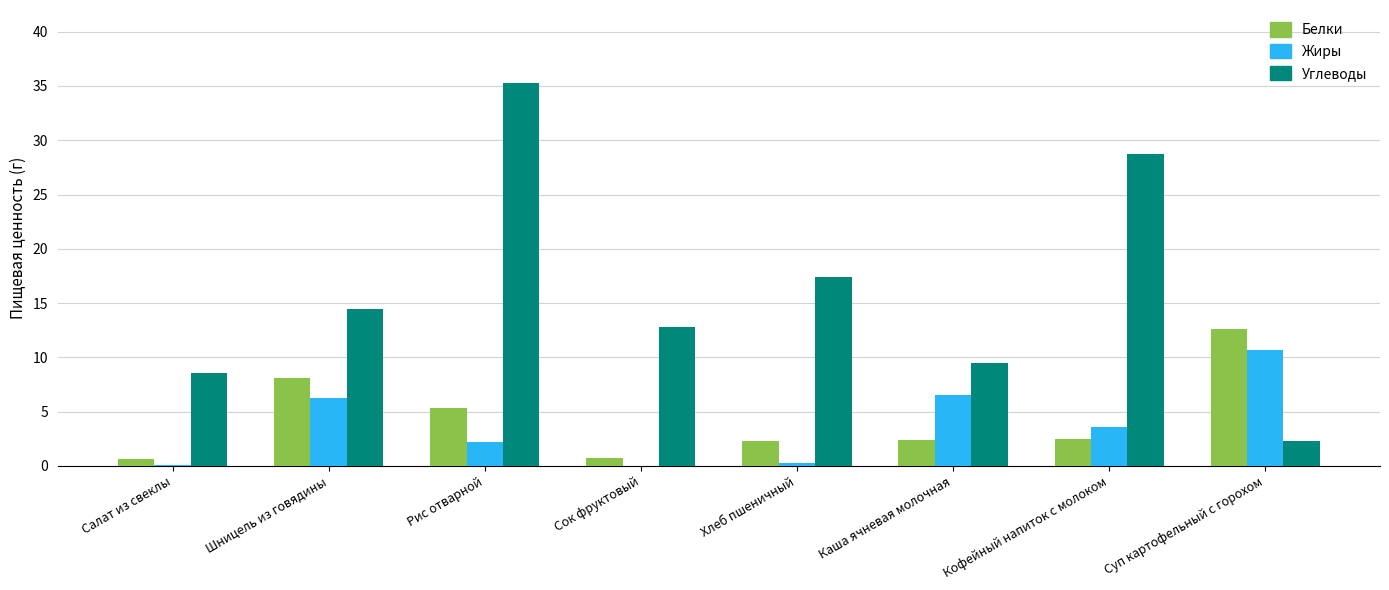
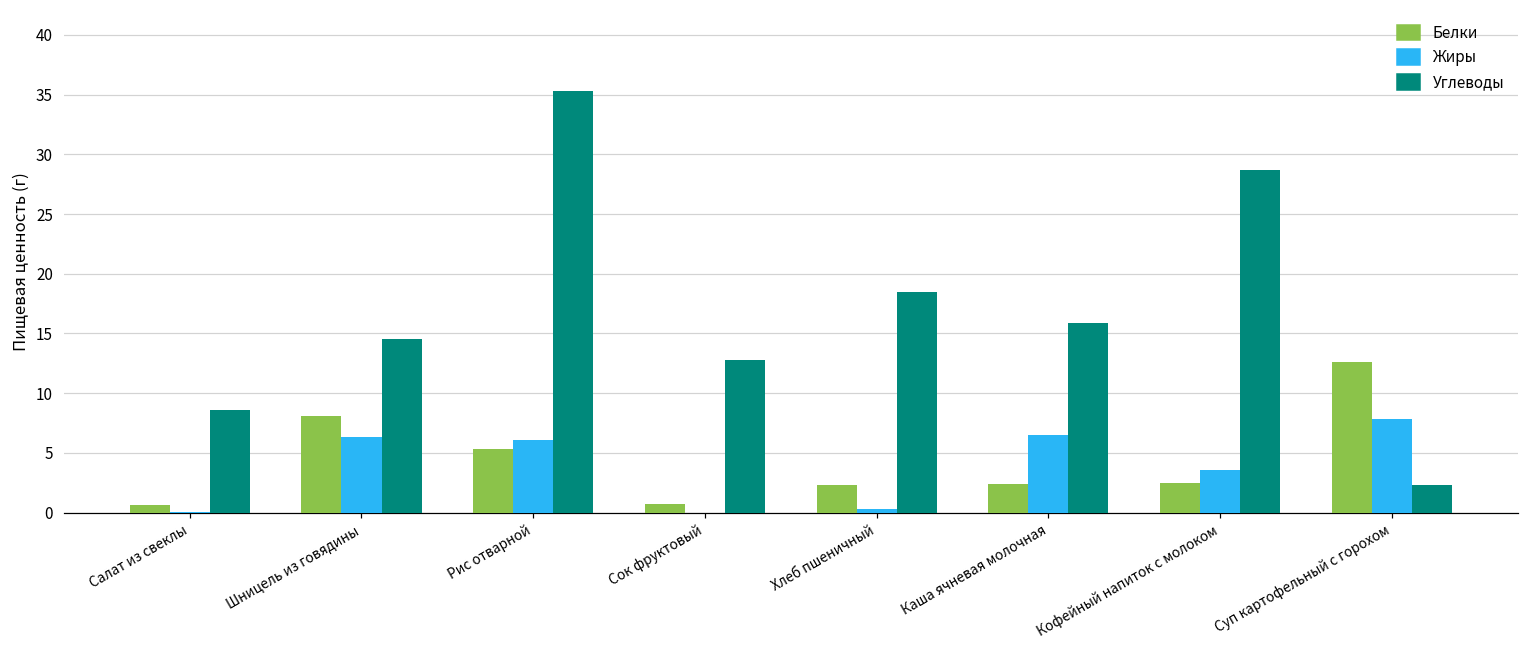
  {
    "Белки": {
      "Салат из свеклы": 0.7,
      "Шницель из говядины": 8.1,
      "Рис отварной": 5.3,
      "Сок фруктовый": 0.7,
      "Хлеб пшеничный": 2.3,
      "Каша ячневая молочная": 2.4,
      "Кофейный напиток с молоком": 2.5,
      "Суп картофельный с горохом": 12.6
    },
    "Жиры": {
      "Шницель из говядины": 6.3,
-     "Рис отварной": 2.2,
+     "Рис отварной": 6.1,
      "Сок фруктовый": 0.0,
      "Хлеб пшеничный": 0.3,
      "Каша ячневая молочная": 6.5,
      "Кофейный напиток с молоком": 3.6,
-     "Суп картофельный с горохом": 10.7
+     "Суп картофельный с горохом": 7.8
    },
    "Углеводы": {
      "Салат из свеклы": 8.6,
      "Шницель из говядины": 14.5,
      "Рис отварной": 35.3,
      "Сок фруктовый": 12.8,
-     "Хлеб пшеничный": 17.4,
-     "Каша ячневая молочная": 9.5,
+     "Хлеб пшеничный": 18.5,
+     "Каша ячневая молочная": 15.9,
      "Кофейный напиток с молоком": 28.7,
      "Суп картофельный с горохом": 2.3
    }
  }
